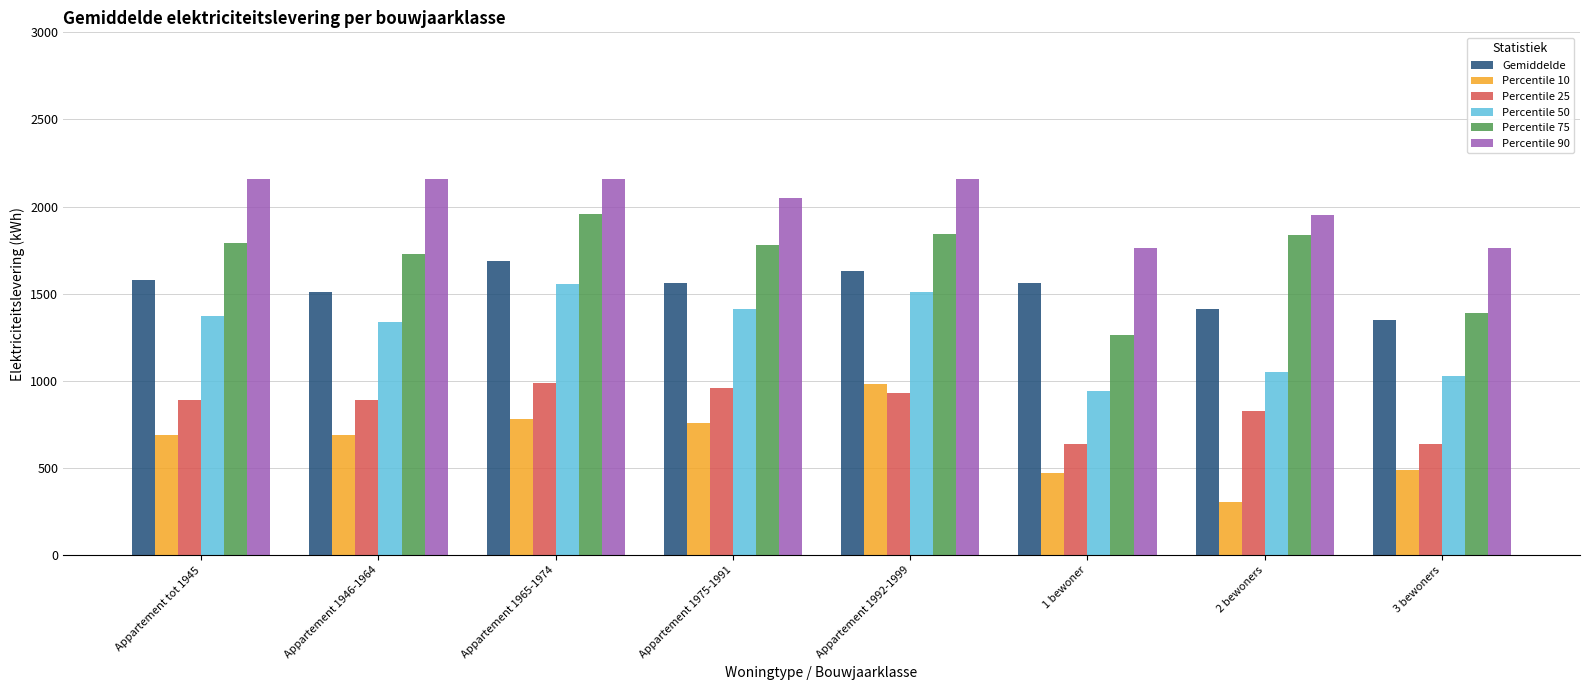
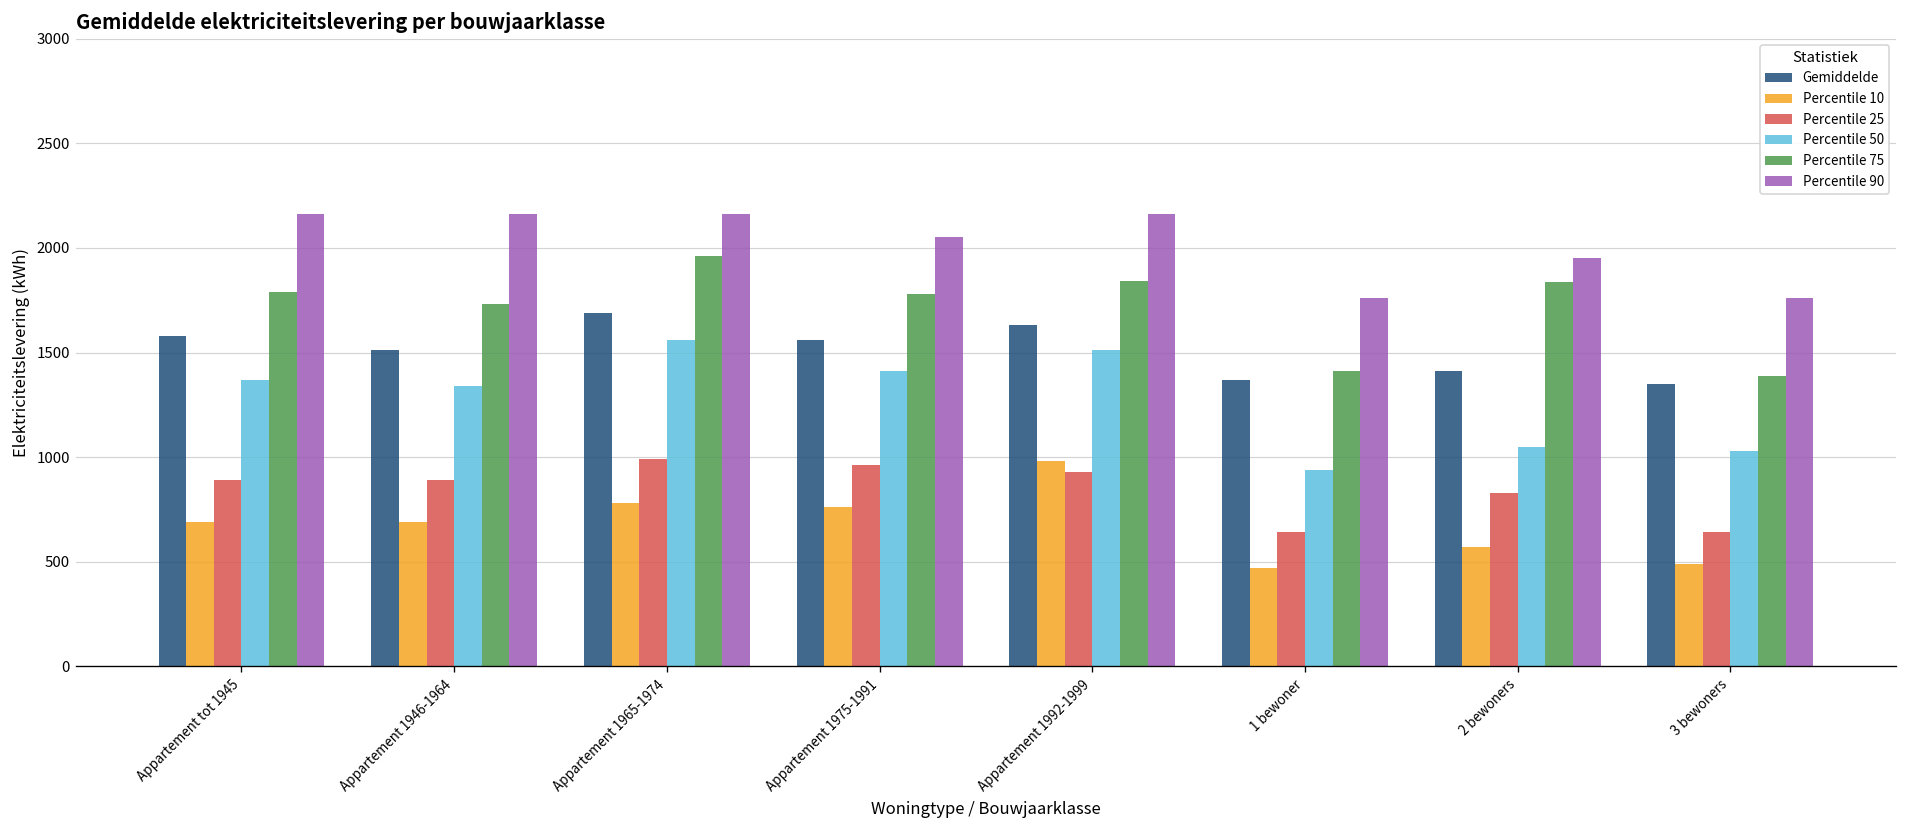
  {
    "Gemiddelde": {
      "Appartement tot 1945": 1580,
      "Appartement 1946-1964": 1510,
      "Appartement 1965-1974": 1690,
      "Appartement 1975-1991": 1560,
      "Appartement 1992-1999": 1630,
-     "1 bewoner": 1560,
+     "1 bewoner": 1370,
      "2 bewoners": 1410,
      "3 bewoners": 1350
    },
    "Percentile 10": {
      "Appartement tot 1945": 690,
      "Appartement 1946-1964": 690,
      "Appartement 1965-1974": 780,
      "Appartement 1975-1991": 760,
      "Appartement 1992-1999": 980,
      "1 bewoner": 470,
-     "2 bewoners": 310,
+     "2 bewoners": 570,
      "3 bewoners": 490
    },
    "Percentile 25": {
      "Appartement tot 1945": 890,
      "Appartement 1946-1964": 890,
      "Appartement 1965-1974": 990,
      "Appartement 1975-1991": 960,
      "Appartement 1992-1999": 930,
      "1 bewoner": 640,
      "2 bewoners": 830,
      "3 bewoners": 640
    },
    "Percentile 50": {
      "Appartement tot 1945": 1370,
      "Appartement 1946-1964": 1340,
      "Appartement 1965-1974": 1560,
      "Appartement 1975-1991": 1410,
      "Appartement 1992-1999": 1510,
      "1 bewoner": 940,
      "2 bewoners": 1050,
      "3 bewoners": 1030
    },
    "Percentile 75": {
      "Appartement tot 1945": 1790,
      "Appartement 1946-1964": 1730,
      "Appartement 1965-1974": 1960,
      "Appartement 1975-1991": 1780,
      "Appartement 1992-1999": 1840,
-     "1 bewoner": 1270,
+     "1 bewoner": 1410,
      "2 bewoners": 1840,
      "3 bewoners": 1390
    },
    "Percentile 90": {
      "Appartement tot 1945": 2160,
      "Appartement 1946-1964": 2160,
      "Appartement 1965-1974": 2160,
      "Appartement 1975-1991": 2050,
      "Appartement 1992-1999": 2160,
      "1 bewoner": 1760,
      "2 bewoners": 1950,
      "3 bewoners": 1760
    }
  }
